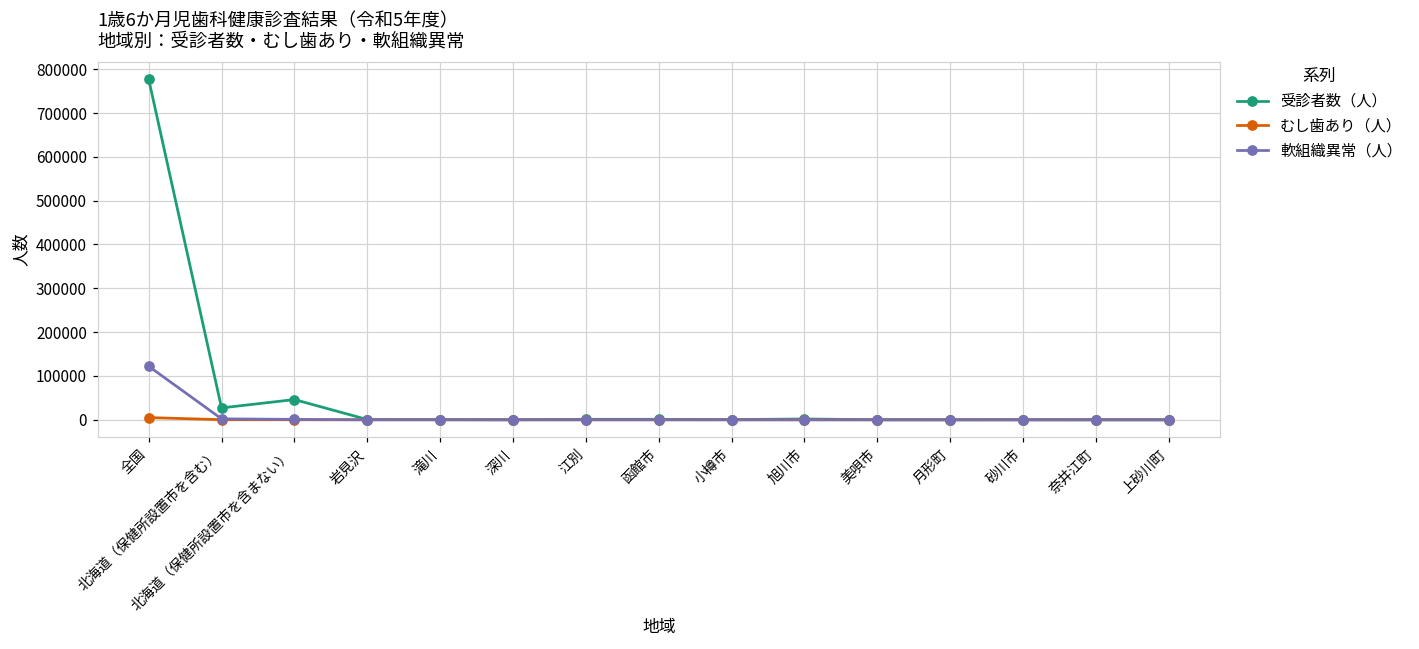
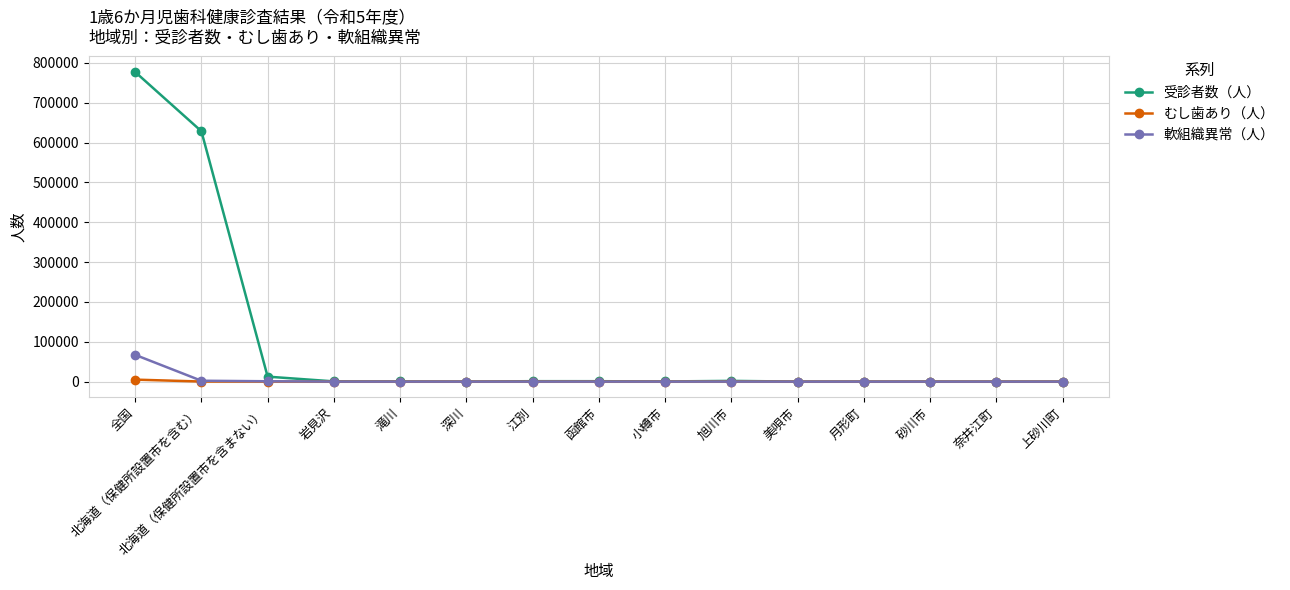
  {
    "受診者数（人）": {
      "全国": 780000,
-     "北海道（保健所設置市を含む）": 30000,
-     "北海道（保健所設置市を含まない）": 50000
+     "北海道（保健所設置市を含む）": 630000,
+     "北海道（保健所設置市を含まない）": 10000
    },
    "むし歯あり（人）": {
      "全国": 10000
    },
    "軟組織異常（人）": {
-     "全国": 120000
+     "全国": 70000
    }
  }
